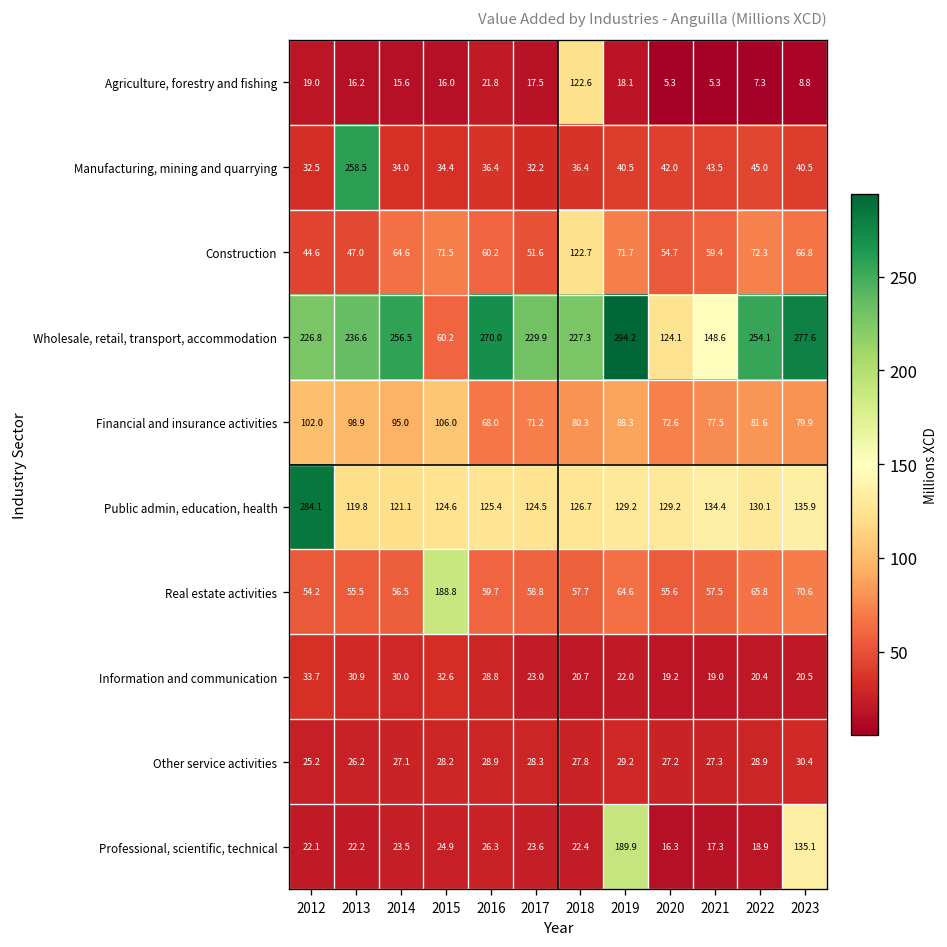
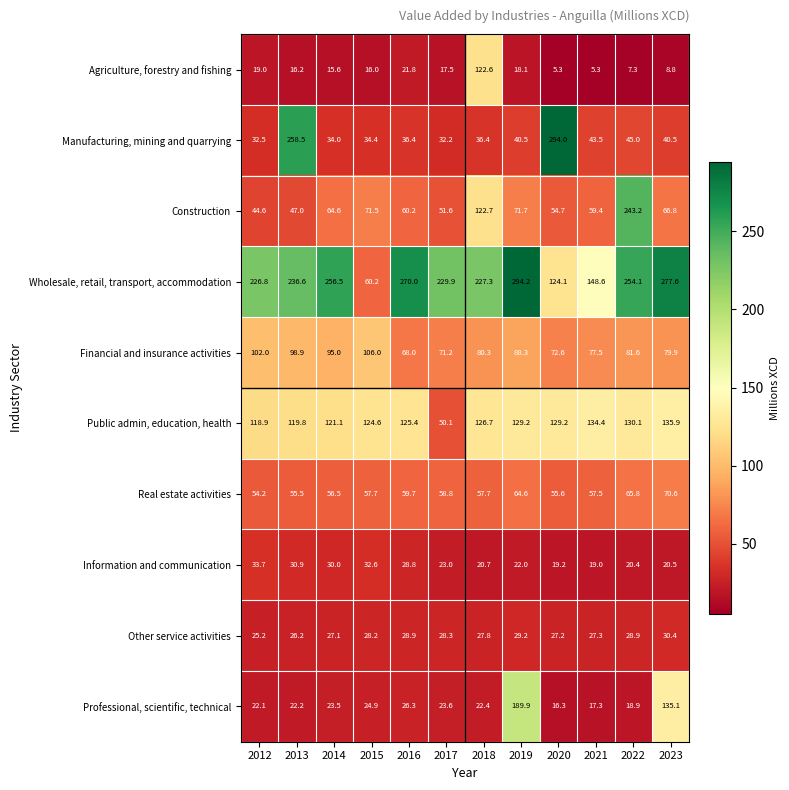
  {
    "Agriculture, forestry and fishing": {
      "2012": 19.0,
      "2013": 16.2,
      "2014": 15.6,
      "2015": 16.0,
      "2016": 21.8,
      "2017": 17.5,
      "2018": 122.6,
      "2019": 18.1,
      "2020": 5.3,
      "2021": 5.3,
      "2022": 7.3,
      "2023": 8.8
    },
    "Manufacturing, mining and quarrying": {
      "2012": 32.5,
      "2013": 258.5,
      "2014": 34.0,
      "2015": 34.4,
      "2016": 36.4,
      "2017": 32.2,
      "2018": 36.4,
      "2019": 40.5,
-     "2020": 42.0,
+     "2020": 294.0,
      "2021": 43.5,
      "2022": 45.0,
      "2023": 40.5
    },
    "Construction": {
      "2012": 44.6,
      "2013": 47.0,
      "2014": 64.6,
      "2015": 71.5,
      "2016": 60.2,
      "2017": 51.6,
      "2018": 122.7,
      "2019": 71.7,
      "2020": 54.7,
      "2021": 59.4,
-     "2022": 72.3,
+     "2022": 243.2,
      "2023": 66.8
    },
    "Wholesale, retail, transport, accommodation": {
      "2012": 226.8,
      "2013": 236.6,
      "2014": 256.5,
      "2015": 60.2,
      "2016": 270.0,
      "2017": 229.9,
      "2018": 227.3,
      "2019": 294.2,
      "2020": 124.1,
      "2021": 148.6,
      "2022": 254.1,
      "2023": 277.6
    },
    "Financial and insurance activities": {
      "2012": 102.0,
      "2013": 98.9,
      "2014": 95.0,
      "2015": 106.0,
      "2016": 68.0,
      "2017": 71.2,
      "2018": 80.3,
      "2019": 88.3,
      "2020": 72.6,
      "2021": 77.5,
      "2022": 81.6,
      "2023": 79.9
    },
    "Public admin, education, health": {
-     "2012": 284.1,
+     "2012": 118.9,
      "2013": 119.8,
      "2014": 121.1,
      "2015": 124.6,
      "2016": 125.4,
-     "2017": 124.5,
+     "2017": 50.1,
      "2018": 126.7,
      "2019": 129.2,
      "2020": 129.2,
      "2021": 134.4,
      "2022": 130.1,
      "2023": 135.9
    },
    "Real estate activities": {
      "2012": 54.2,
      "2013": 55.5,
      "2014": 56.5,
-     "2015": 188.8,
+     "2015": 57.7,
      "2016": 59.7,
      "2017": 58.8,
      "2018": 57.7,
      "2019": 64.6,
      "2020": 55.6,
      "2021": 57.5,
      "2022": 65.8,
      "2023": 70.6
    },
    "Information and communication": {
      "2012": 33.7,
      "2013": 30.9,
      "2014": 30.0,
      "2015": 32.6,
      "2016": 28.8,
      "2017": 23.0,
      "2018": 20.7,
      "2019": 22.0,
      "2020": 19.2,
      "2021": 19.0,
      "2022": 20.4,
      "2023": 20.5
    },
    "Other service activities": {
      "2012": 25.2,
      "2013": 26.2,
      "2014": 27.1,
      "2015": 28.2,
      "2016": 28.9,
      "2017": 28.3,
      "2018": 27.8,
      "2019": 29.2,
      "2020": 27.2,
      "2021": 27.3,
      "2022": 28.9,
      "2023": 30.4
    },
    "Professional, scientific, technical": {
      "2012": 22.1,
      "2013": 22.2,
      "2014": 23.5,
      "2015": 24.9,
      "2016": 26.3,
      "2017": 23.6,
      "2018": 22.4,
      "2019": 189.9,
      "2020": 16.3,
      "2021": 17.3,
      "2022": 18.9,
      "2023": 135.1
    }
  }
